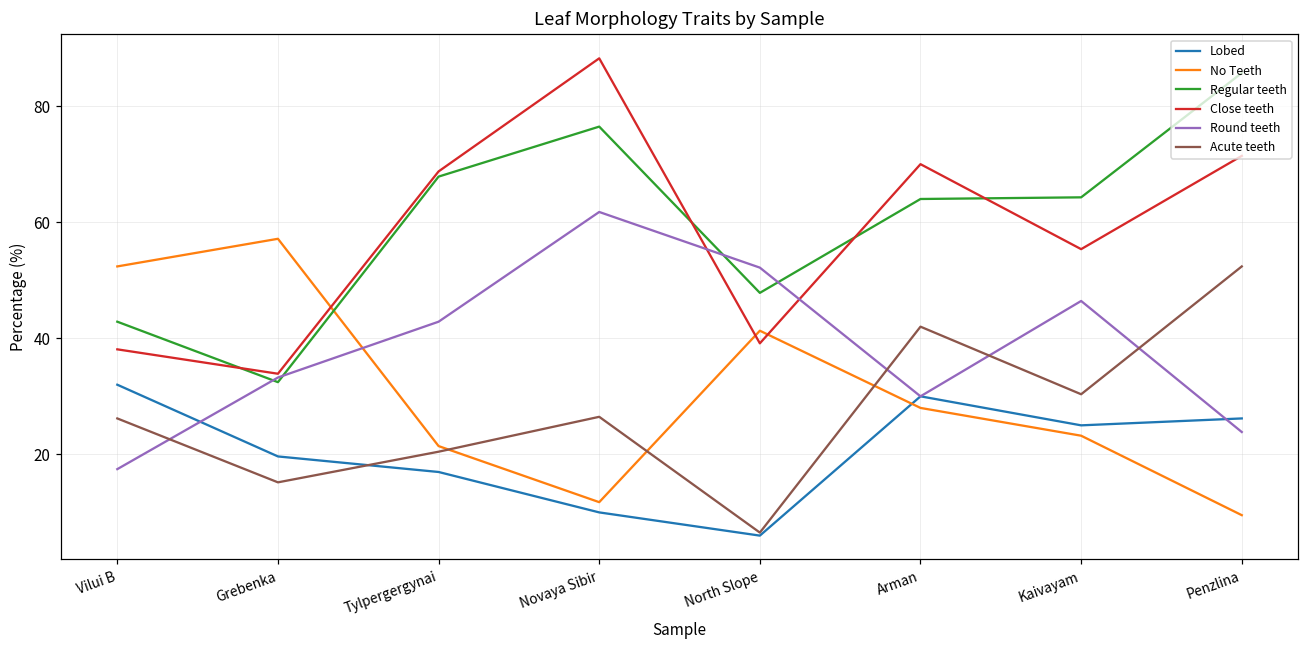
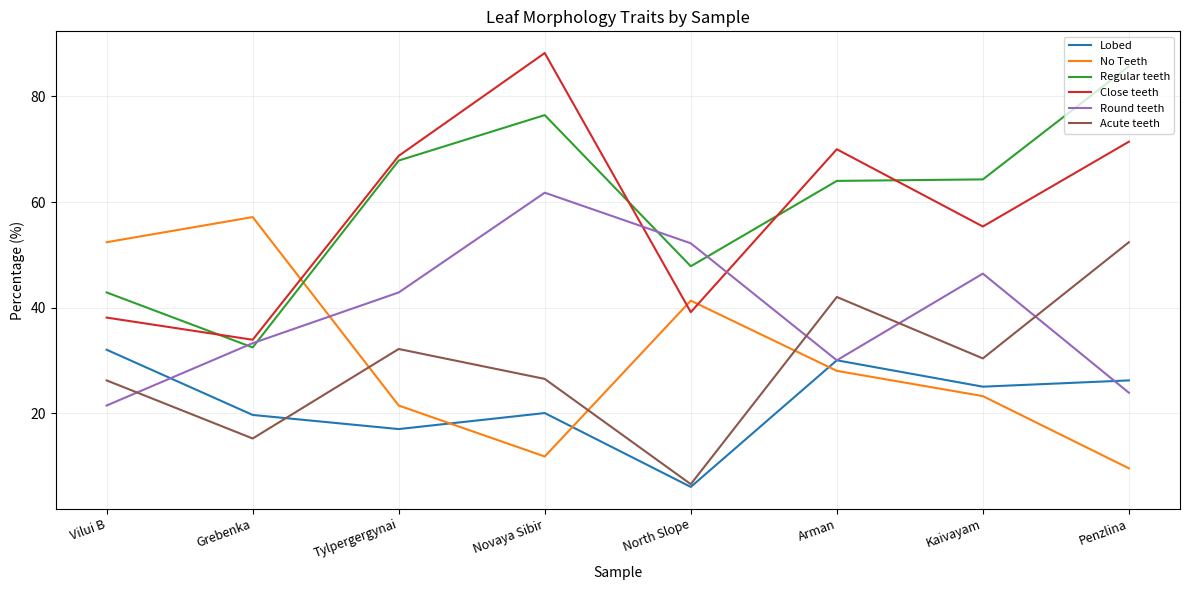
  {
    "Lobed": {
      "Vilui B": 32,
      "Grebenka": 20,
      "Tylpergergynai": 17,
-     "Novaya Sibir": 10,
+     "Novaya Sibir": 20,
      "North Slope": 6,
      "Kaivayam": 25,
      "Penzlina": 26
    },
    "No Teeth": {
      "Vilui B": 52,
      "Grebenka": 57,
      "Tylpergergynai": 21,
      "Novaya Sibir": 12,
      "North Slope": 41,
      "Arman": 28,
      "Kaivayam": 23,
      "Penzlina": 10
    },
    "Regular teeth": {
      "Vilui B": 43,
      "Grebenka": 32,
      "Tylpergergynai": 68,
      "Novaya Sibir": 76,
      "North Slope": 48,
      "Arman": 64,
      "Kaivayam": 64
    },
    "Close teeth": {
      "Vilui B": 38,
      "Grebenka": 34,
      "Tylpergergynai": 69,
      "Novaya Sibir": 88,
      "North Slope": 39,
      "Arman": 70,
      "Kaivayam": 55,
      "Penzlina": 71
    },
    "Round teeth": {
-     "Vilui B": 17,
+     "Vilui B": 21,
      "Grebenka": 33,
      "Tylpergergynai": 43,
      "Novaya Sibir": 62,
      "North Slope": 52,
      "Kaivayam": 46,
      "Penzlina": 24
    },
    "Acute teeth": {
      "Vilui B": 26,
      "Grebenka": 15,
-     "Tylpergergynai": 20,
+     "Tylpergergynai": 32,
      "Novaya Sibir": 26,
      "North Slope": 7,
      "Arman": 42,
      "Kaivayam": 30,
      "Penzlina": 52
    }
  }
